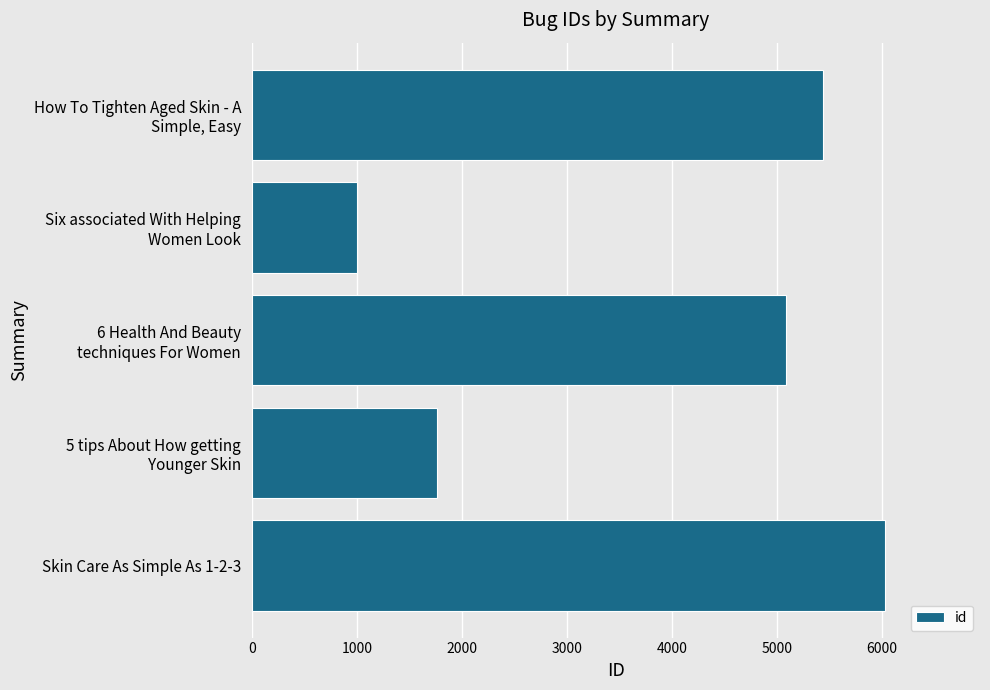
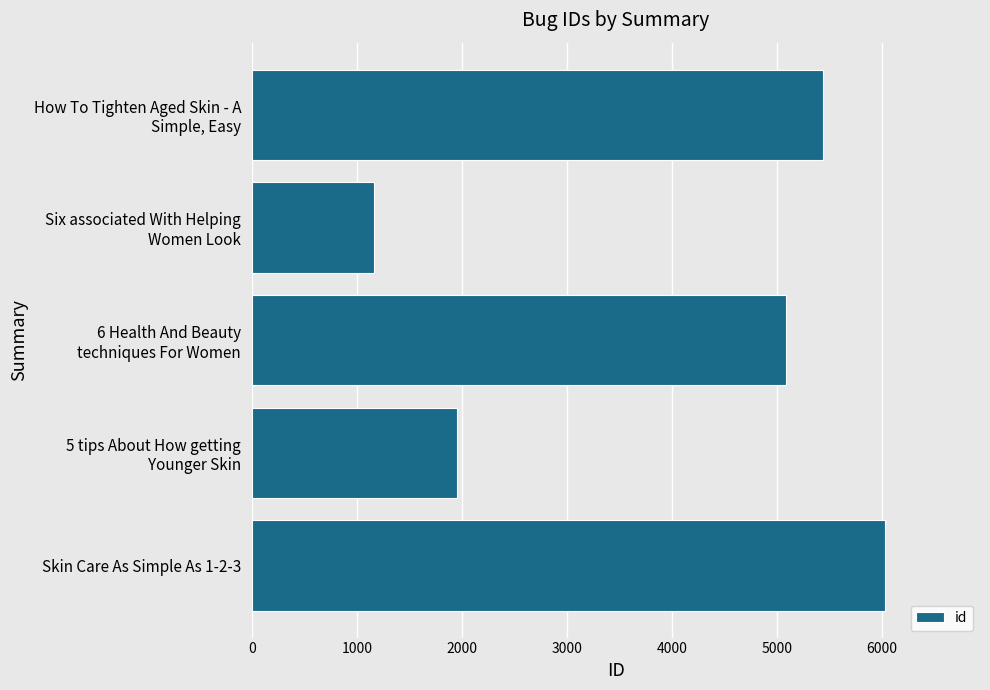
  {
    "How To Tighten Aged Skin - A Simple, Easy": 5440,
-   "Six associated With Helping Women Look": 1000,
+   "Six associated With Helping Women Look": 1160,
    "6 Health And Beauty techniques For Women": 5090,
-   "5 tips About How getting Younger Skin": 1760,
+   "5 tips About How getting Younger Skin": 1950,
    "Skin Care As Simple As 1-2-3": 6030
  }
